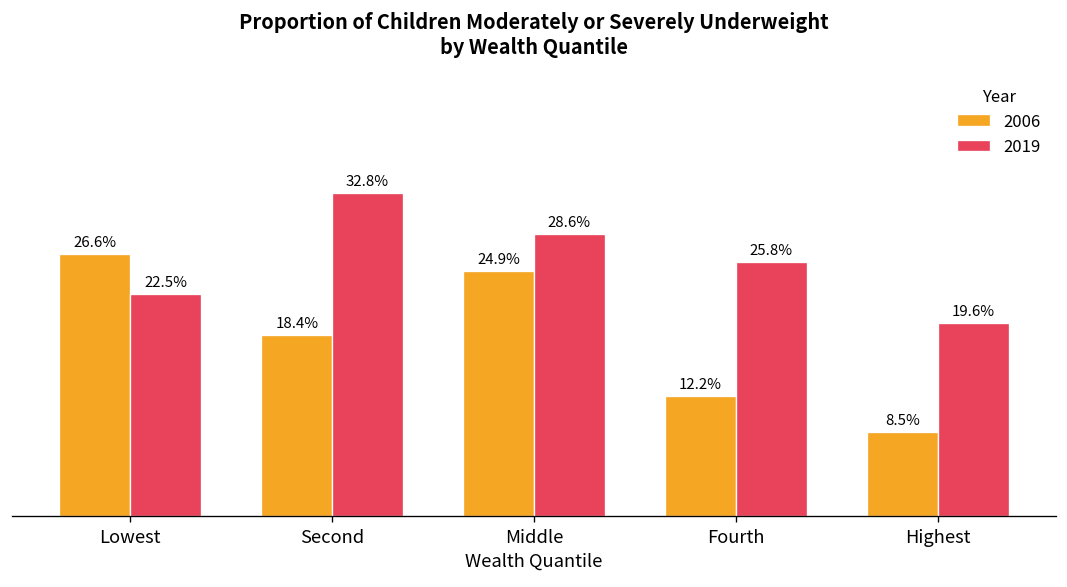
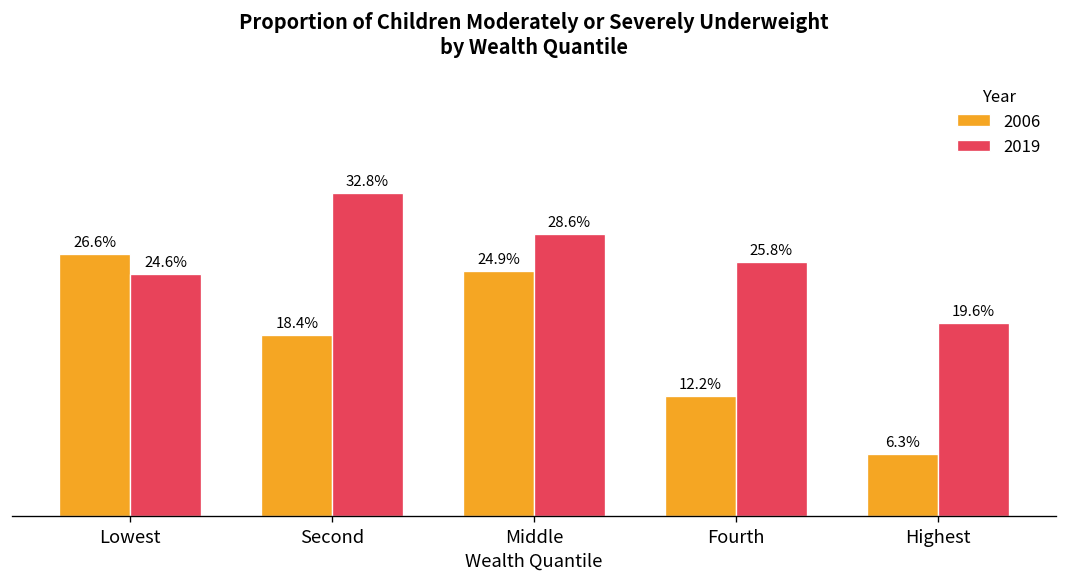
  {
    "2006": {
      "Lowest": "26.6%",
      "Second": "18.4%",
      "Middle": "24.9%",
      "Fourth": "12.2%",
-     "Highest": "8.5%"
+     "Highest": "6.3%"
    },
    "2019": {
-     "Lowest": "22.5%",
+     "Lowest": "24.6%",
      "Second": "32.8%",
      "Middle": "28.6%",
      "Fourth": "25.8%",
      "Highest": "19.6%"
    }
  }
